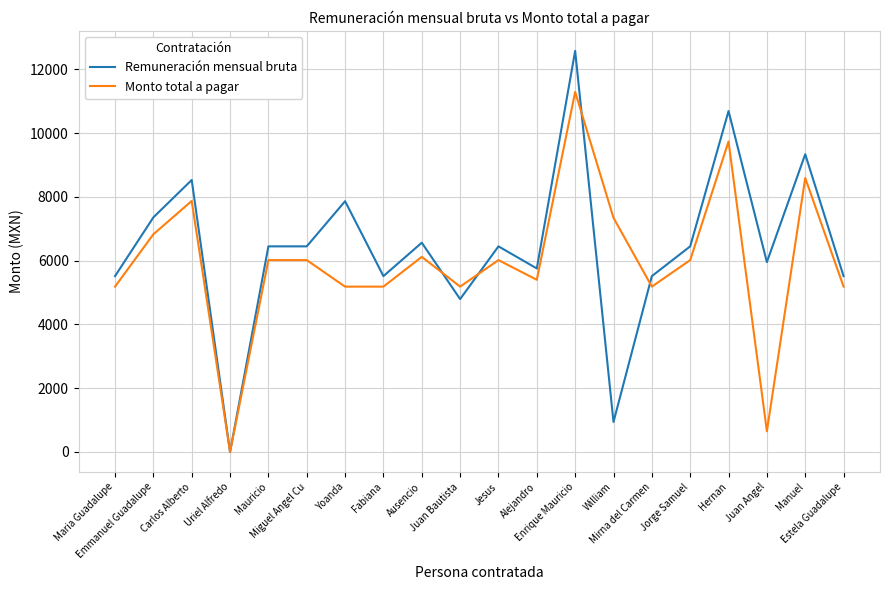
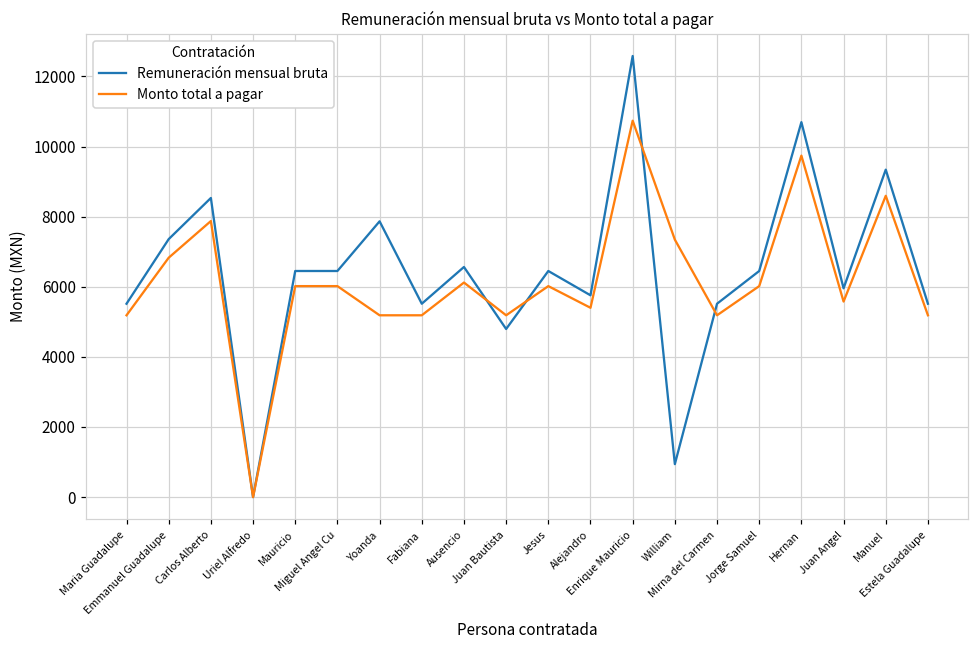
  {
    "Remuneración mensual bruta": {
      "Maria Guadalupe": 5500,
      "Emmanuel Guadalupe": 7400,
      "Carlos Alberto": 8500,
      "Mauricio": 6400,
      "Miguel Angel Cu": 6400,
      "Yoanda": 7900,
      "Fabiana": 5500,
      "Ausencio": 6600,
      "Juan Bautista": 4800,
      "Jesus": 6400,
      "Alejandro": 5800,
      "Enrique Mauricio": 12600,
      "William": 900,
      "Mirna del Carmen": 5500,
      "Jorge Samuel": 6400,
      "Hernan": 10700,
      "Juan Angel": 6000,
      "Manuel": 9300,
      "Estela Guadalupe": 5500
    },
    "Monto total a pagar": {
      "Maria Guadalupe": 5200,
      "Emmanuel Guadalupe": 6800,
      "Carlos Alberto": 7900,
      "Mauricio": 6000,
      "Miguel Angel Cu": 6000,
      "Yoanda": 5200,
      "Fabiana": 5200,
      "Ausencio": 6100,
      "Juan Bautista": 5200,
      "Jesus": 6000,
      "Alejandro": 5400,
-     "Enrique Mauricio": 11300,
+     "Enrique Mauricio": 10700,
      "William": 7300,
      "Mirna del Carmen": 5200,
      "Jorge Samuel": 6000,
      "Hernan": 9700,
-     "Juan Angel": 600,
+     "Juan Angel": 5600,
      "Manuel": 8600,
      "Estela Guadalupe": 5200
    }
  }
